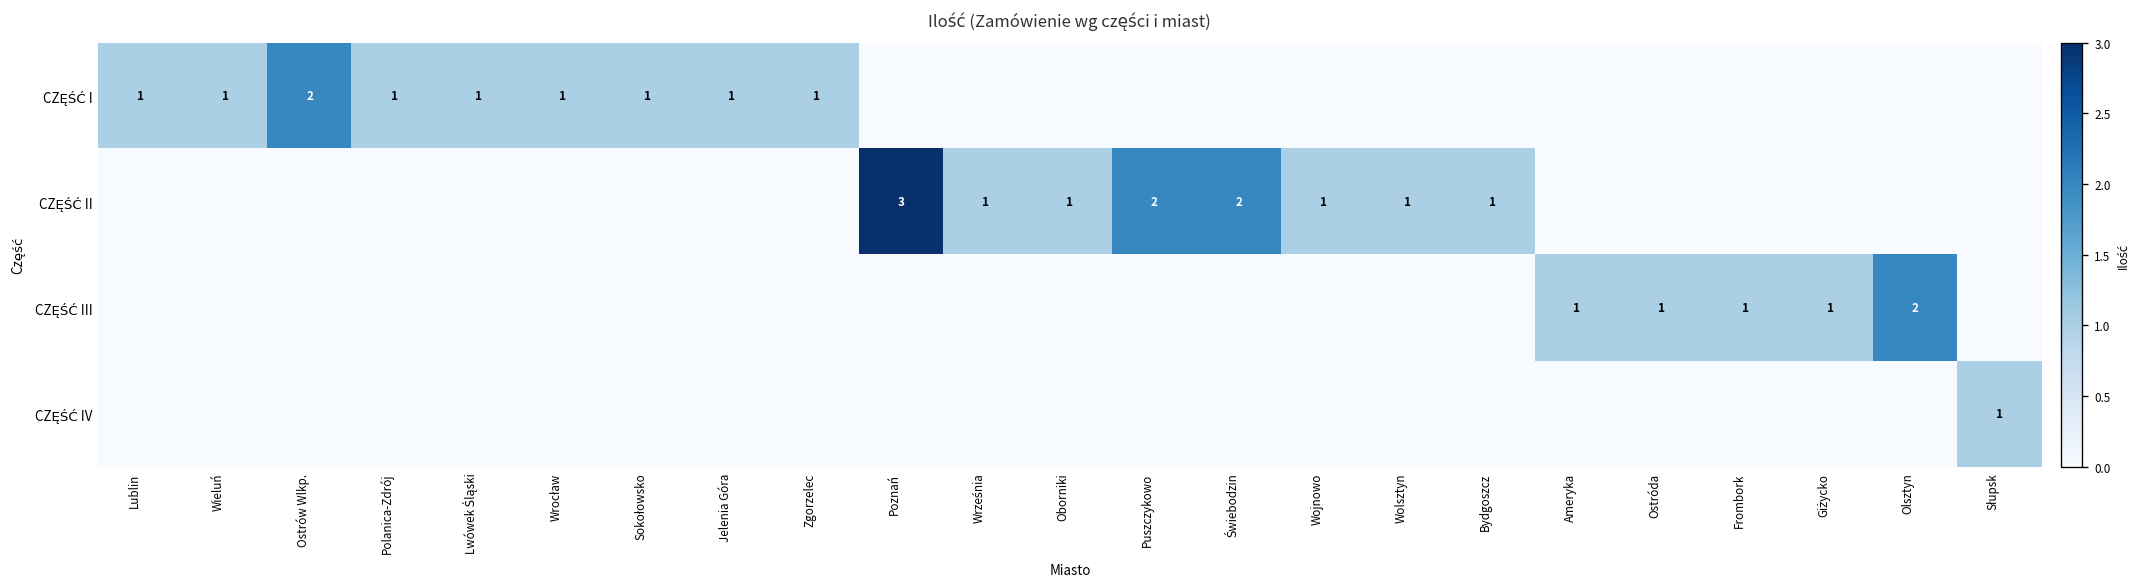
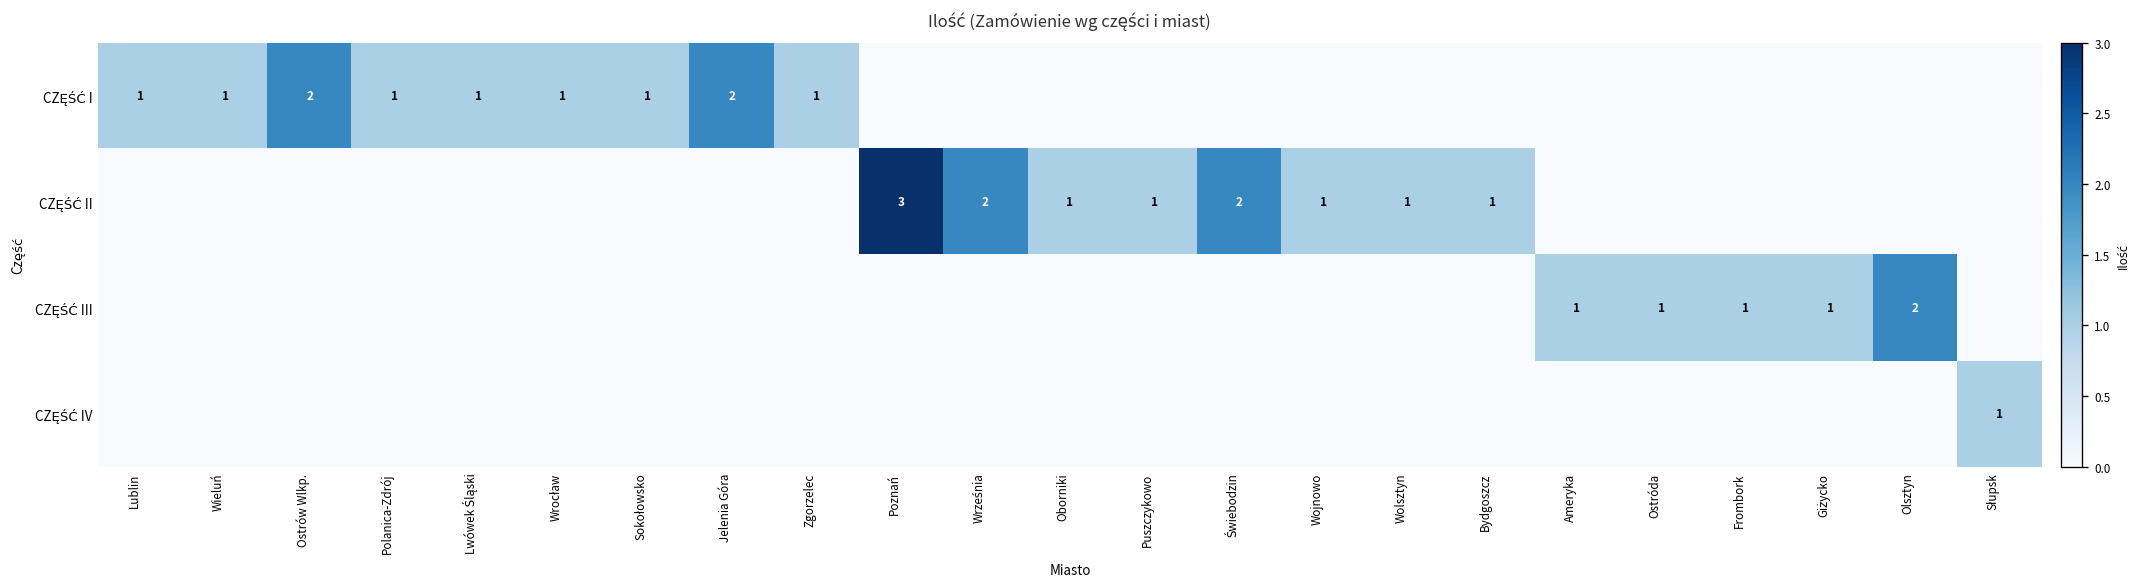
  {
    "CZĘŚĆ I": {
      "Lublin": 1,
      "Wieluń": 1,
      "Ostrów Wlkp.": 2,
      "Polanica-Zdrój": 1,
      "Lwówek Śląski": 1,
      "Wrocław": 1,
      "Sokołowsko": 1,
-     "Jelenia Góra": 1,
+     "Jelenia Góra": 2,
      "Zgorzelec": 1
    },
    "CZĘŚĆ II": {
      "Poznań": 3,
-     "Września": 1,
+     "Września": 2,
      "Oborniki": 1,
-     "Puszczykowo": 2,
+     "Puszczykowo": 1,
      "Świebodzin": 2,
      "Wojnowo": 1,
      "Wolsztyn": 1,
      "Bydgoszcz": 1
    },
    "CZĘŚĆ III": {
      "Ameryka": 1,
      "Ostróda": 1,
      "Frombork": 1,
      "Giżycko": 1,
      "Olsztyn": 2
    },
    "CZĘŚĆ IV": {
      "Słupsk": 1
    }
  }
